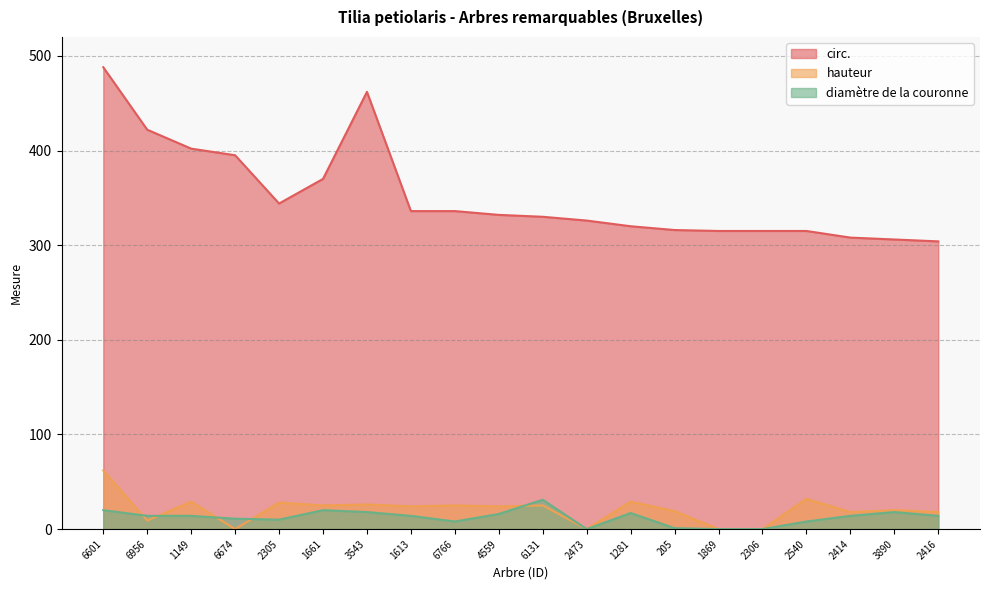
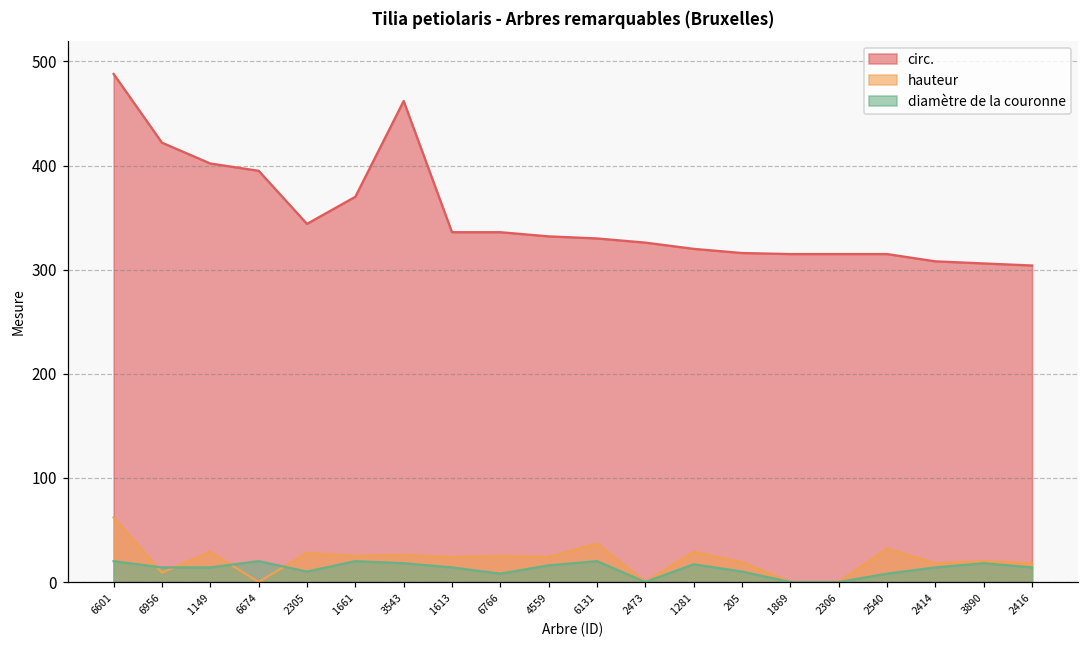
  {
    "circ.": {
      "6601": 490,
      "6956": 420,
      "1149": 400,
      "6674": 400,
      "2305": 340,
      "1661": 370,
      "3543": 460,
      "1613": 340,
      "6766": 340,
      "4559": 330,
      "6131": 330,
      "2473": 330,
      "1281": 320,
      "205": 320,
      "1869": 320,
      "2306": 320,
      "2540": 320,
      "2414": 310,
      "3890": 310,
      "2416": 300
    },
    "hauteur": {
      "6601": 60,
      "6956": 10,
      "1149": 30,
      "6674": 0,
      "2305": 30,
      "1661": 30,
      "3543": 30,
      "1613": 20,
      "6766": 30,
      "4559": 20,
-     "6131": 30,
+     "6131": 40,
      "1281": 30,
      "205": 20,
      "2540": 30,
      "2414": 20,
      "2416": 20
    },
    "diamètre de la couronne": {
      "6601": 20,
      "6956": 10,
      "1149": 10,
-     "6674": 10,
+     "6674": 20,
      "2305": 10,
      "1661": 20,
      "3543": 20,
      "1613": 10,
      "6766": 10,
      "4559": 20,
-     "6131": 30,
+     "6131": 20,
      "1281": 20,
-     "205": 0,
+     "205": 10,
      "2540": 10,
      "2414": 10,
      "2416": 10
    }
  }
